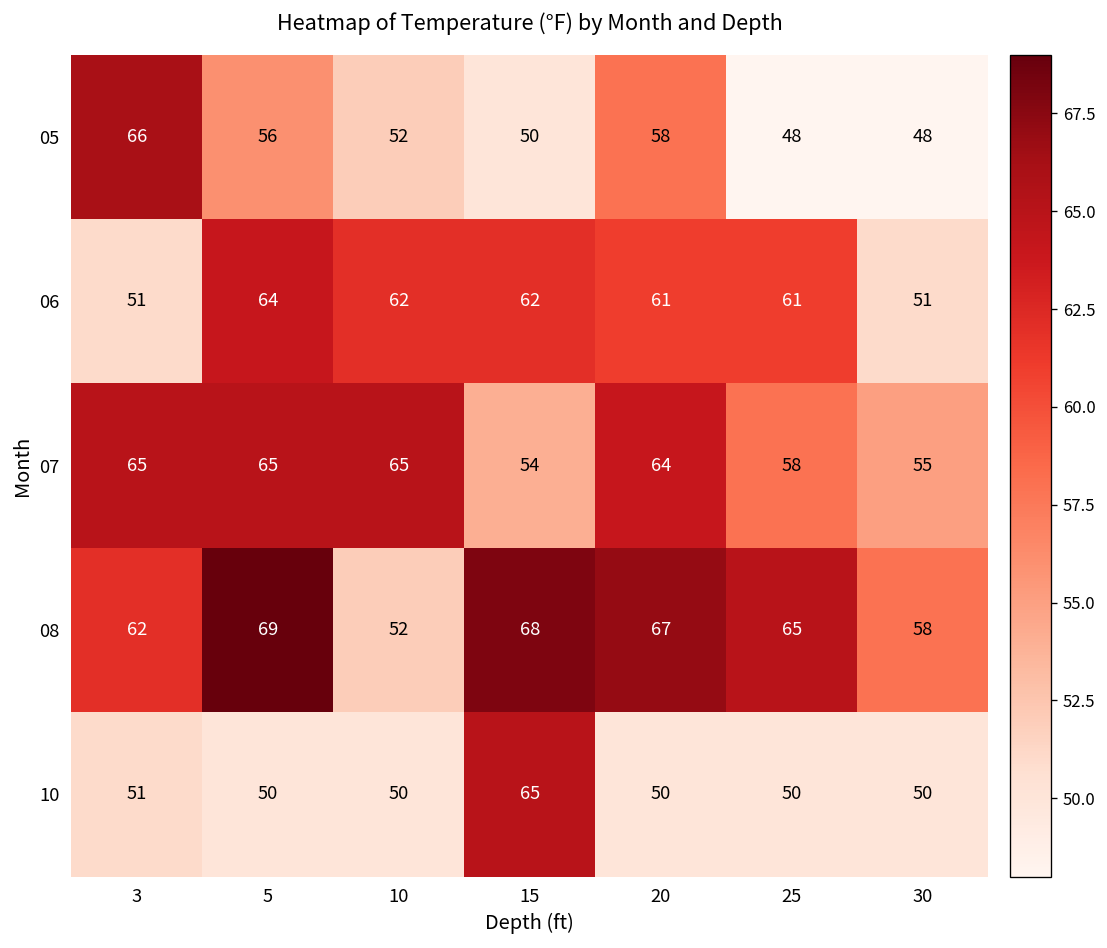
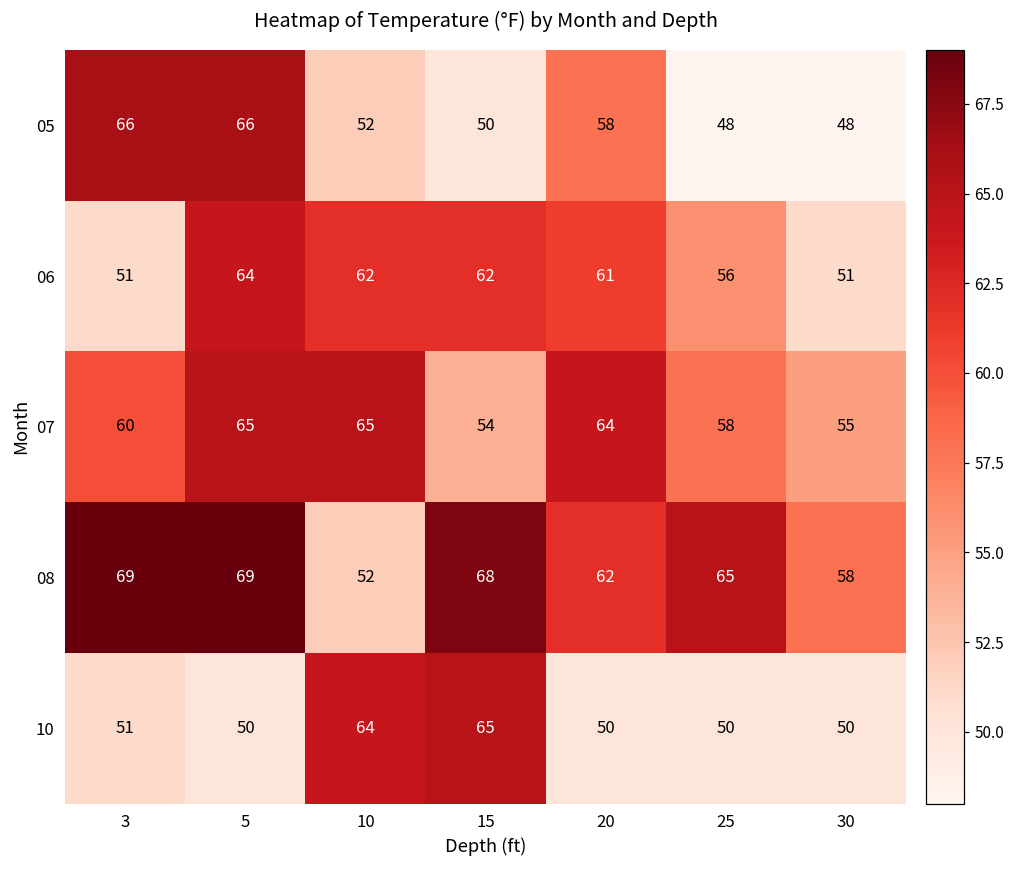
  {
    "05": {
      "3": 66,
-     "5": 56,
+     "5": 66,
      "10": 52,
      "15": 50,
      "20": 58,
      "25": 48,
      "30": 48
    },
    "06": {
      "3": 51,
      "5": 64,
      "10": 62,
      "15": 62,
      "20": 61,
-     "25": 61,
+     "25": 56,
      "30": 51
    },
    "07": {
-     "3": 65,
+     "3": 60,
      "5": 65,
      "10": 65,
      "15": 54,
      "20": 64,
      "25": 58,
      "30": 55
    },
    "08": {
-     "3": 62,
+     "3": 69,
      "5": 69,
      "10": 52,
      "15": 68,
-     "20": 67,
+     "20": 62,
      "25": 65,
      "30": 58
    },
    "10": {
      "3": 51,
      "5": 50,
-     "10": 50,
+     "10": 64,
      "15": 65,
      "20": 50,
      "25": 50,
      "30": 50
    }
  }
